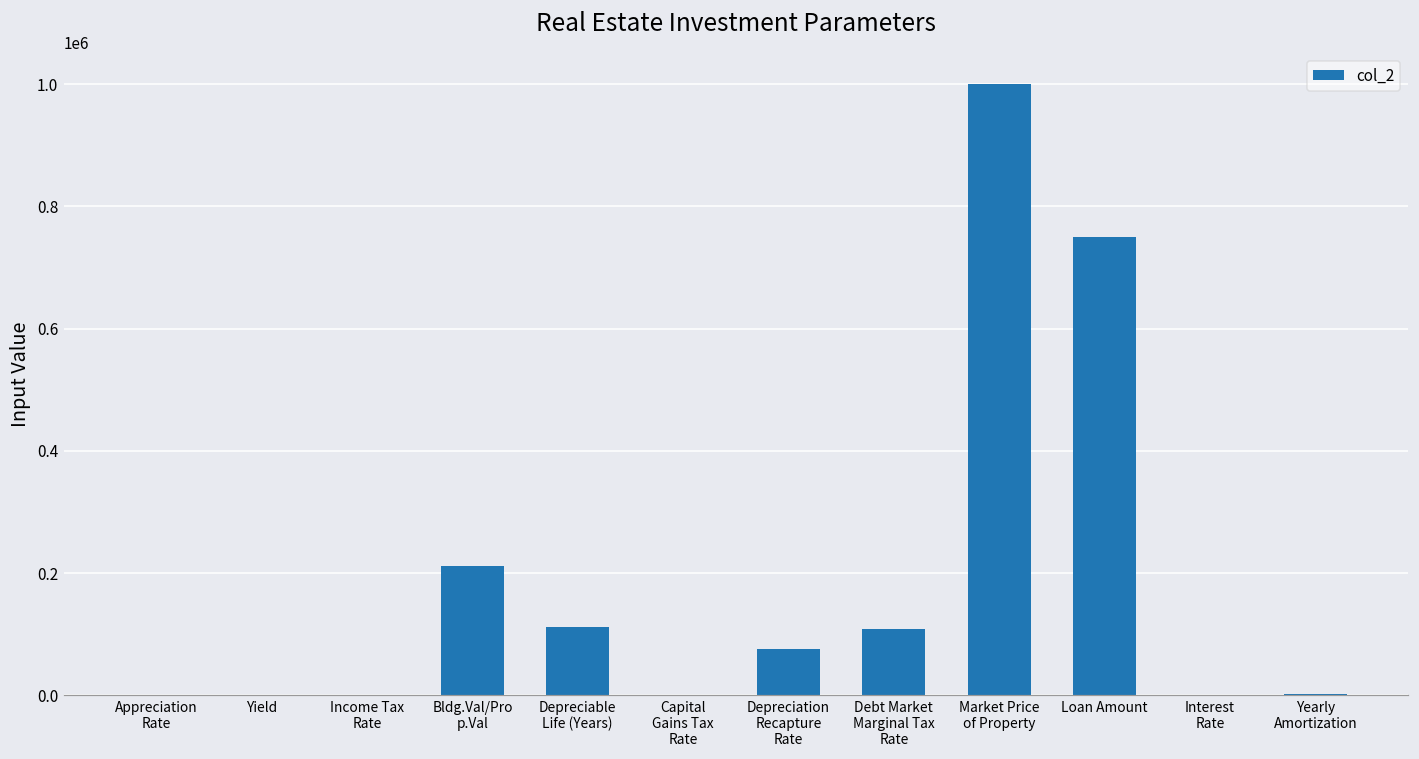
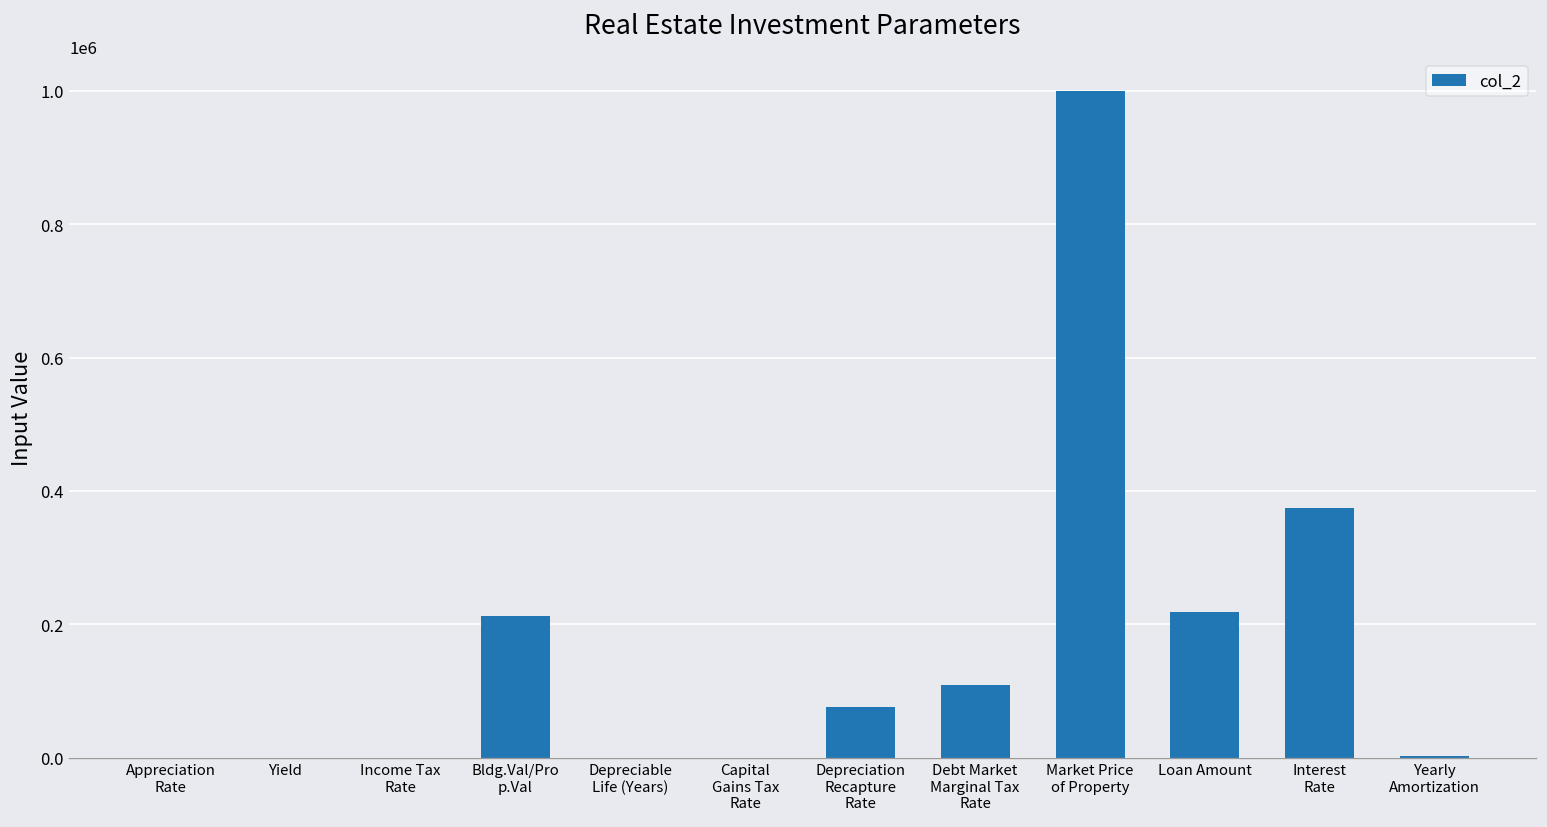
  {
    "Bldg.Val/Pro p.Val": 210000,
-   "Depreciable Life (Years)": 110000,
+   "Depreciable Life (Years)": 0,
    "Depreciation Recapture Rate": 80000,
    "Debt Market Marginal Tax Rate": 110000,
    "Market Price of Property": 1000000,
-   "Loan Amount": 750000,
-   "Interest Rate": 0
+   "Loan Amount": 220000,
+   "Interest Rate": 370000
  }
